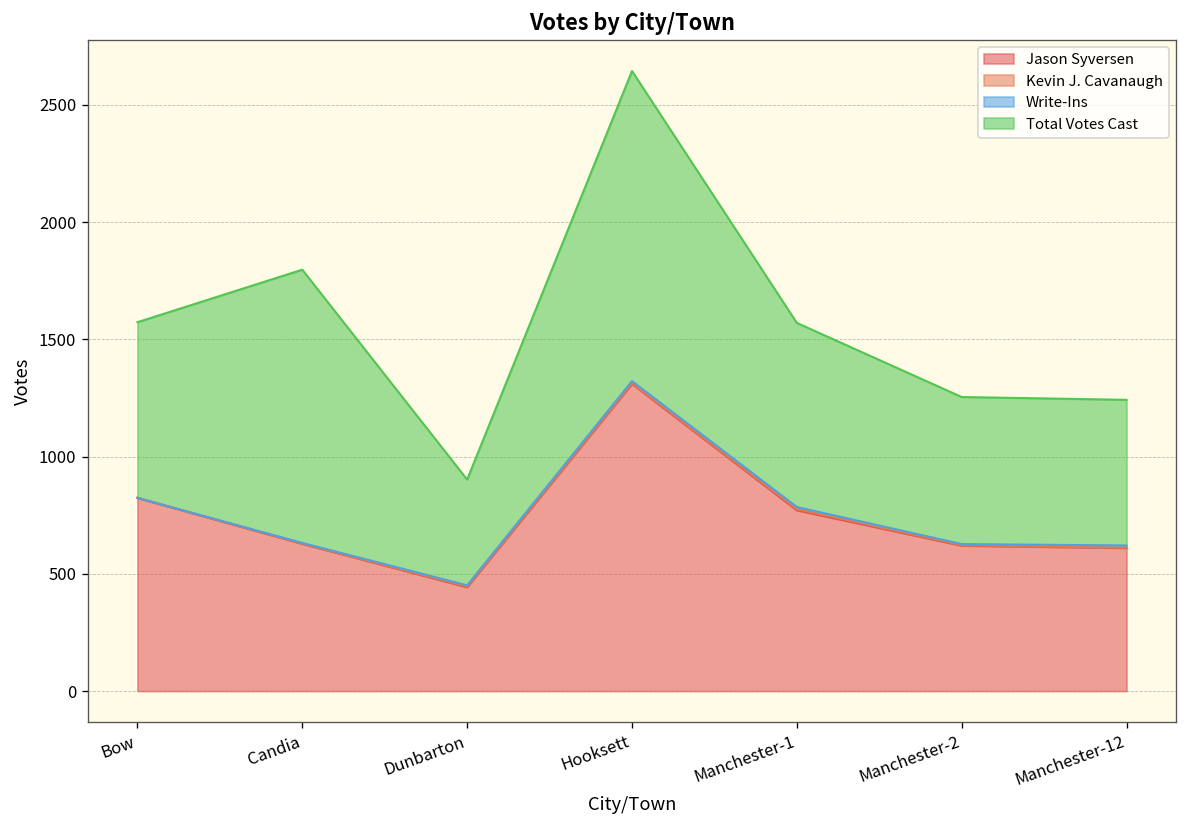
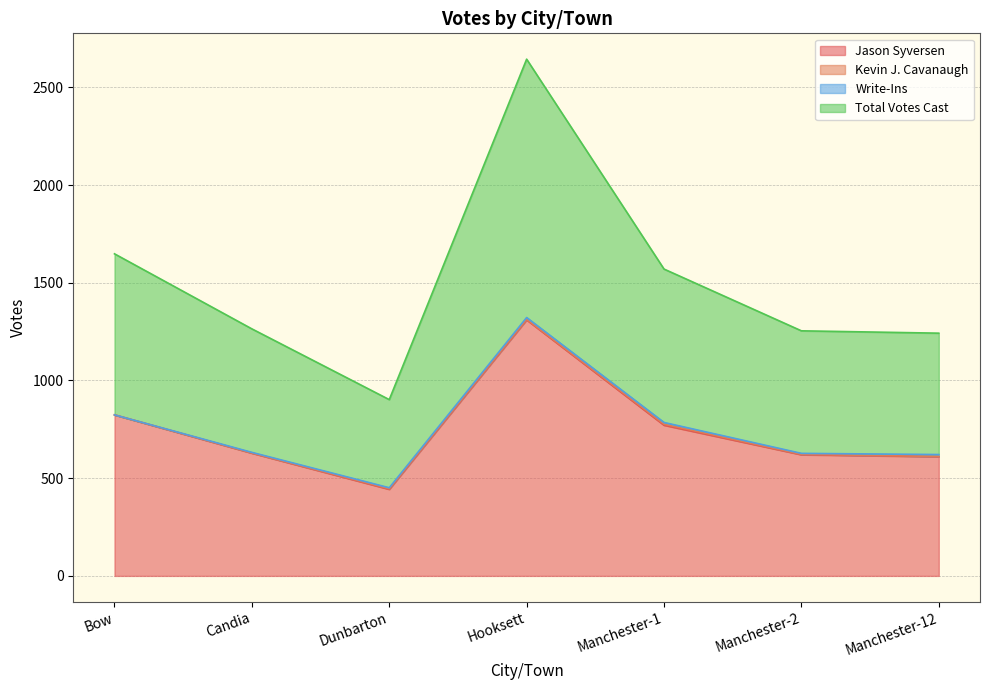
  {
    "Total Votes Cast": {
-     "Bow": 750,
-     "Candia": 1170,
+     "Bow": 820,
+     "Candia": 630,
      "Dunbarton": 450,
      "Hooksett": 1320,
      "Manchester-1": 790,
      "Manchester-2": 630,
      "Manchester-12": 620
    }
  }
